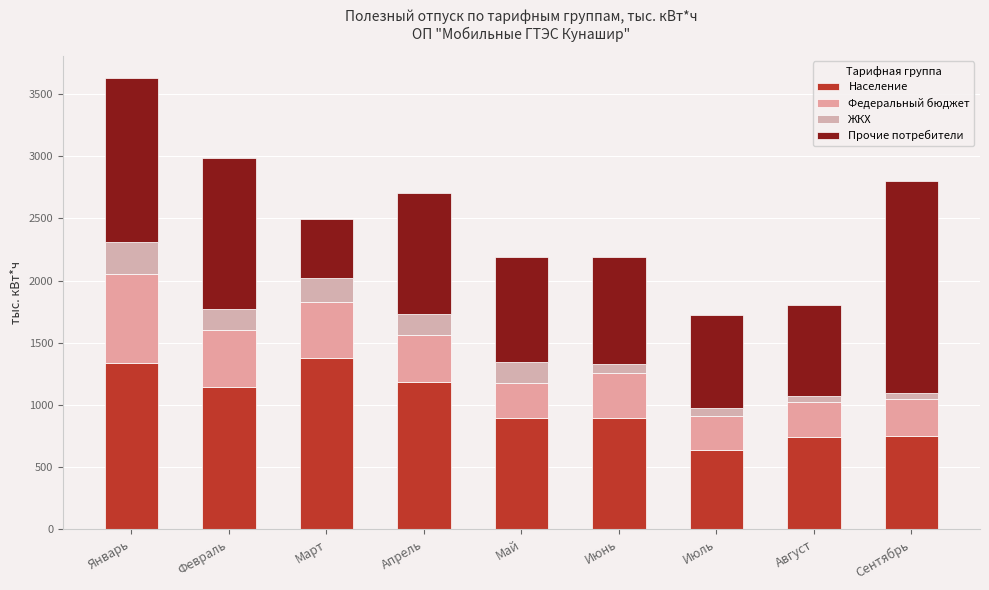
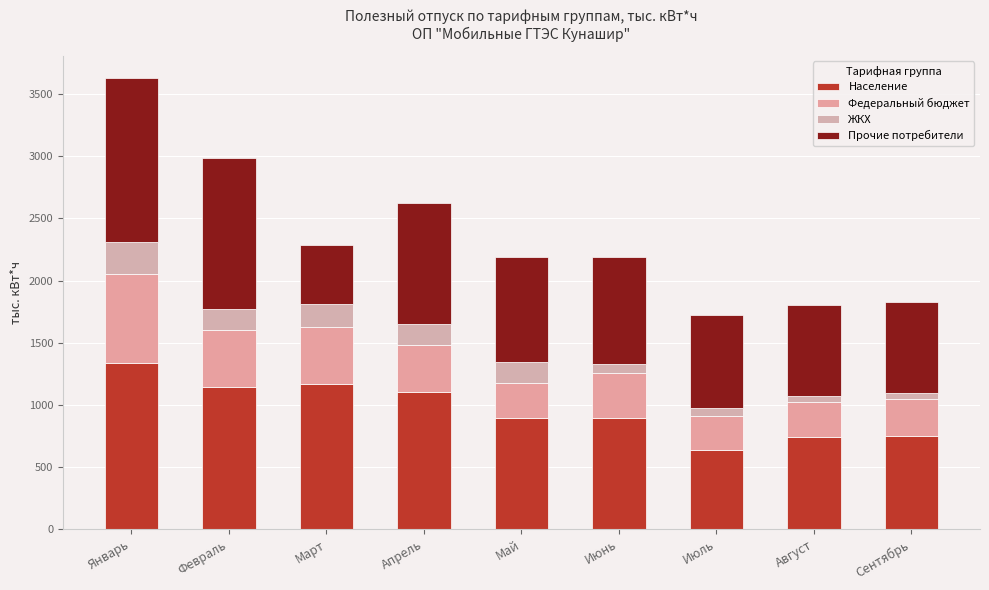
  {
    "Население": {
      "Январь": 1330,
      "Февраль": 1150,
-     "Март": 1380,
-     "Апрель": 1180,
+     "Март": 1170,
+     "Апрель": 1110,
      "Май": 890,
      "Июнь": 890,
      "Июль": 640,
      "Август": 740,
      "Сентябрь": 750
    },
    "Прочие потребители": {
      "Январь": 1320,
      "Февраль": 1210,
      "Март": 470,
      "Апрель": 970,
      "Май": 850,
      "Июнь": 860,
      "Июль": 750,
      "Август": 740,
-     "Сентябрь": 1710
+     "Сентябрь": 730
    }
  }
